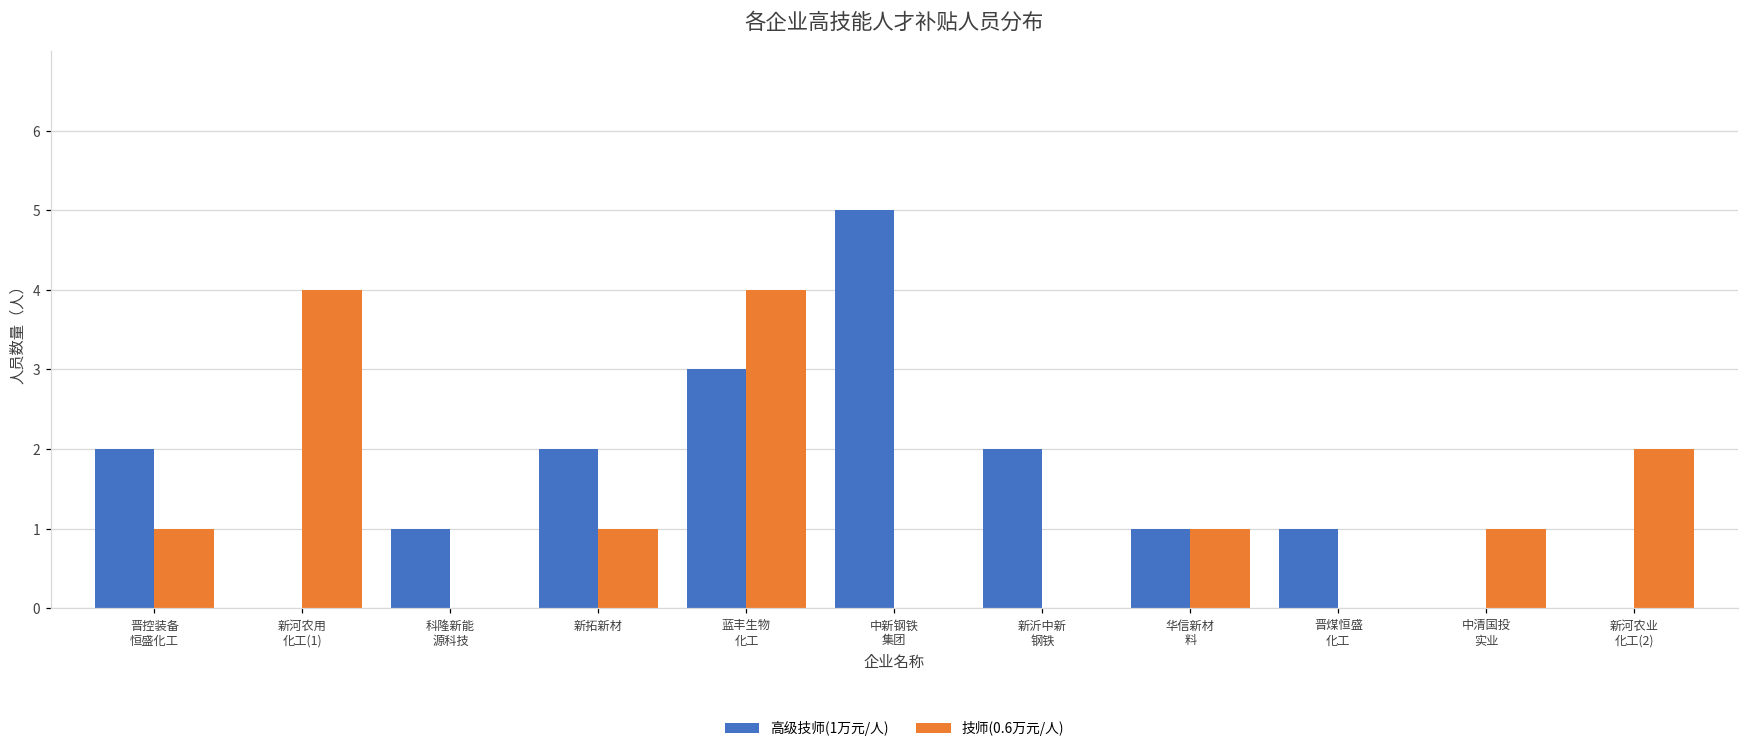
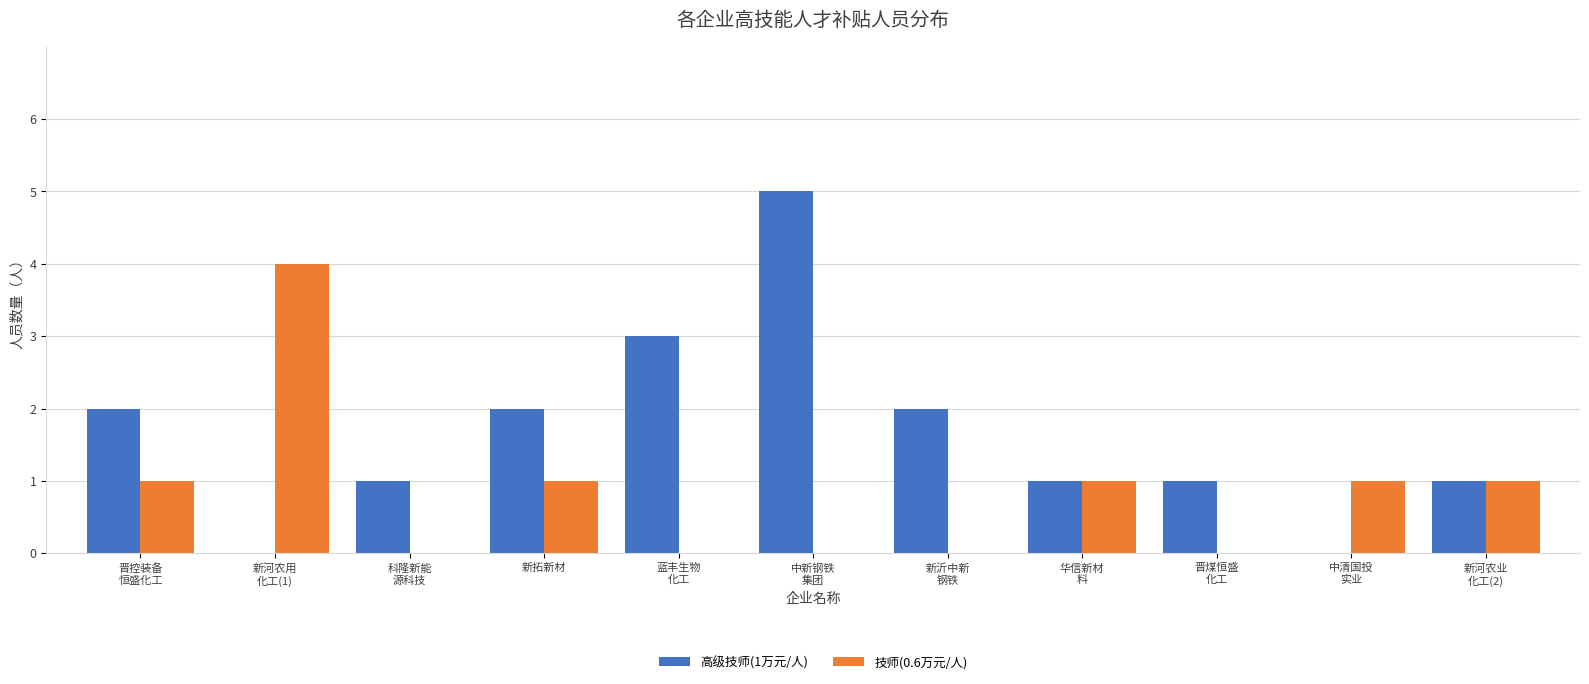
  {
    "高级技师(1万元/人)": {
      "晋控装备 恒盛化工": 2,
      "新河农用 化工(1)": 0,
      "科隆新能 源科技": 1,
      "新拓新材": 2,
      "蓝丰生物 化工": 3,
      "中新钢铁 集团": 5,
      "新沂中新 钢铁": 2,
      "华信新材 料": 1,
      "晋煤恒盛 化工": 1,
      "中清国投 实业": 0,
-     "新河农业 化工(2)": 0
+     "新河农业 化工(2)": 1
    },
    "技师(0.6万元/人)": {
      "晋控装备 恒盛化工": 1,
      "新河农用 化工(1)": 4,
      "科隆新能 源科技": 0,
      "新拓新材": 1,
-     "蓝丰生物 化工": 4,
+     "蓝丰生物 化工": 0,
      "中新钢铁 集团": 0,
      "新沂中新 钢铁": 0,
      "华信新材 料": 1,
      "晋煤恒盛 化工": 0,
      "中清国投 实业": 1,
-     "新河农业 化工(2)": 2
+     "新河农业 化工(2)": 1
    }
  }
